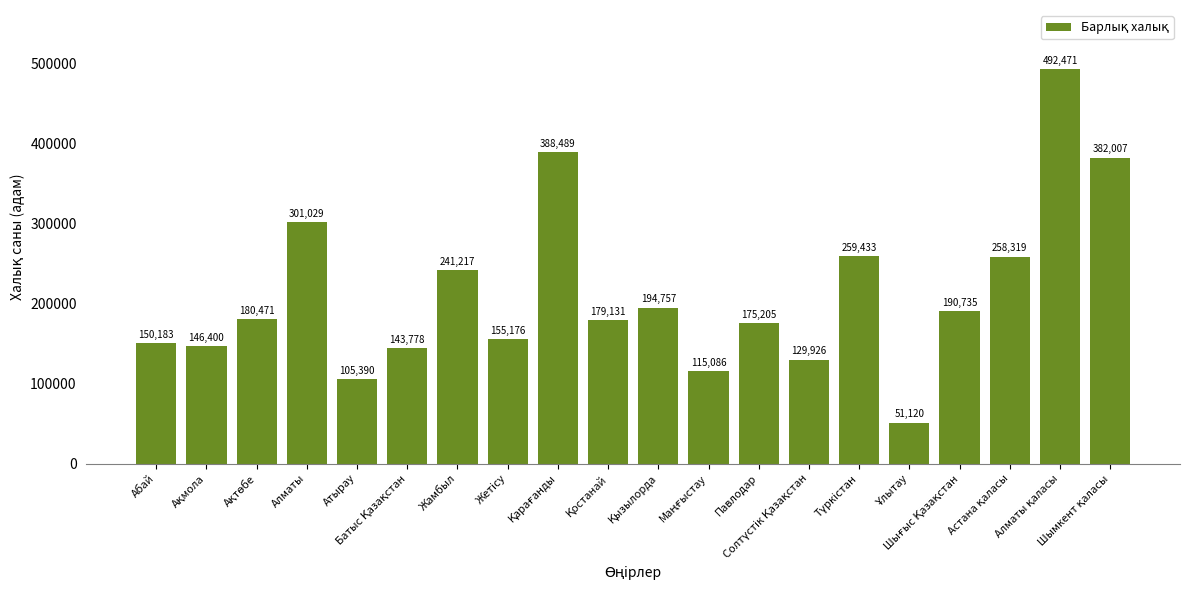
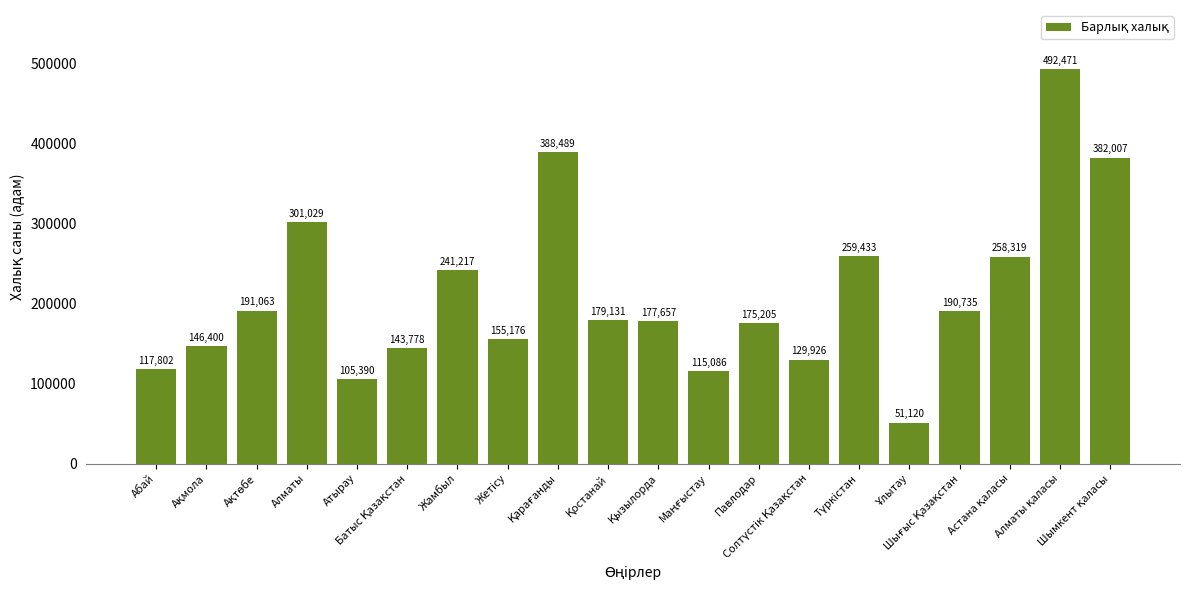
  {
-   "Абай": "150,183",
+   "Абай": "117,802",
    "Ақмола": "146,400",
-   "Ақтөбе": "180,471",
+   "Ақтөбе": "191,063",
    "Алматы": "301,029",
    "Атырау": "105,390",
    "Батыс Қазақстан": "143,778",
    "Жамбыл": "241,217",
    "Жетісу": "155,176",
    "Қарағанды": "388,489",
    "Қостанай": "179,131",
-   "Қызылорда": "194,757",
+   "Қызылорда": "177,657",
    "Маңғыстау": "115,086",
    "Павлодар": "175,205",
    "Солтүстік Қазақстан": "129,926",
    "Түркістан": "259,433",
    "Ұлытау": "51,120",
    "Шығыс Қазақстан": "190,735",
    "Астана қаласы": "258,319",
    "Алматы қаласы": "492,471",
    "Шымкент қаласы": "382,007"
  }
